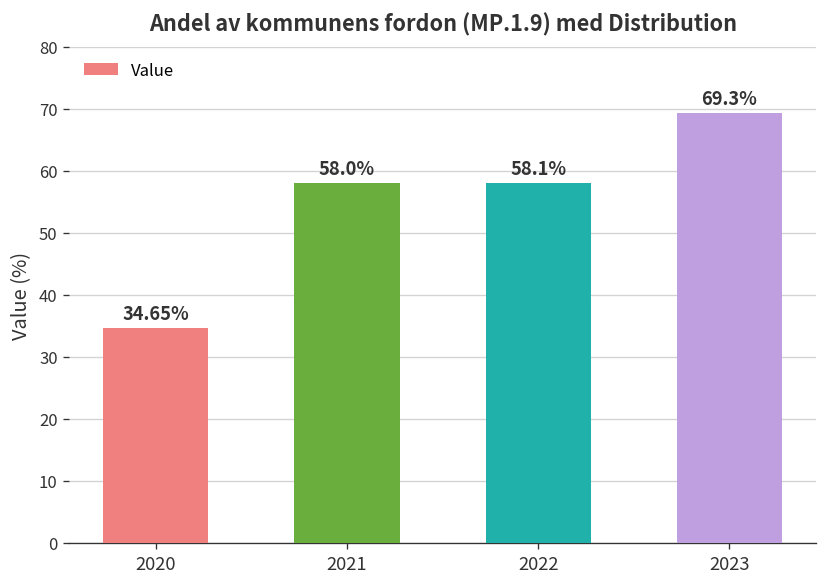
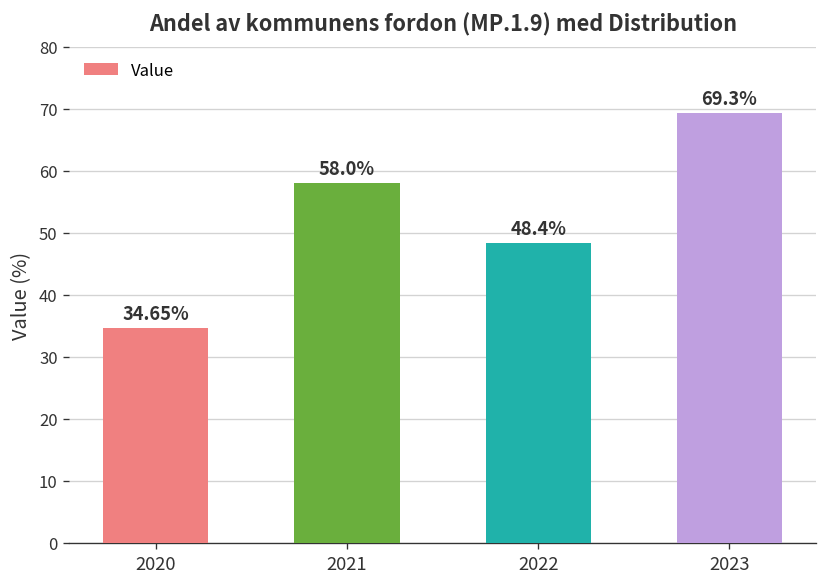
  {
    "2020": "34.65%",
    "2021": "58.0%",
-   "2022": "58.1%",
+   "2022": "48.4%",
    "2023": "69.3%"
  }
